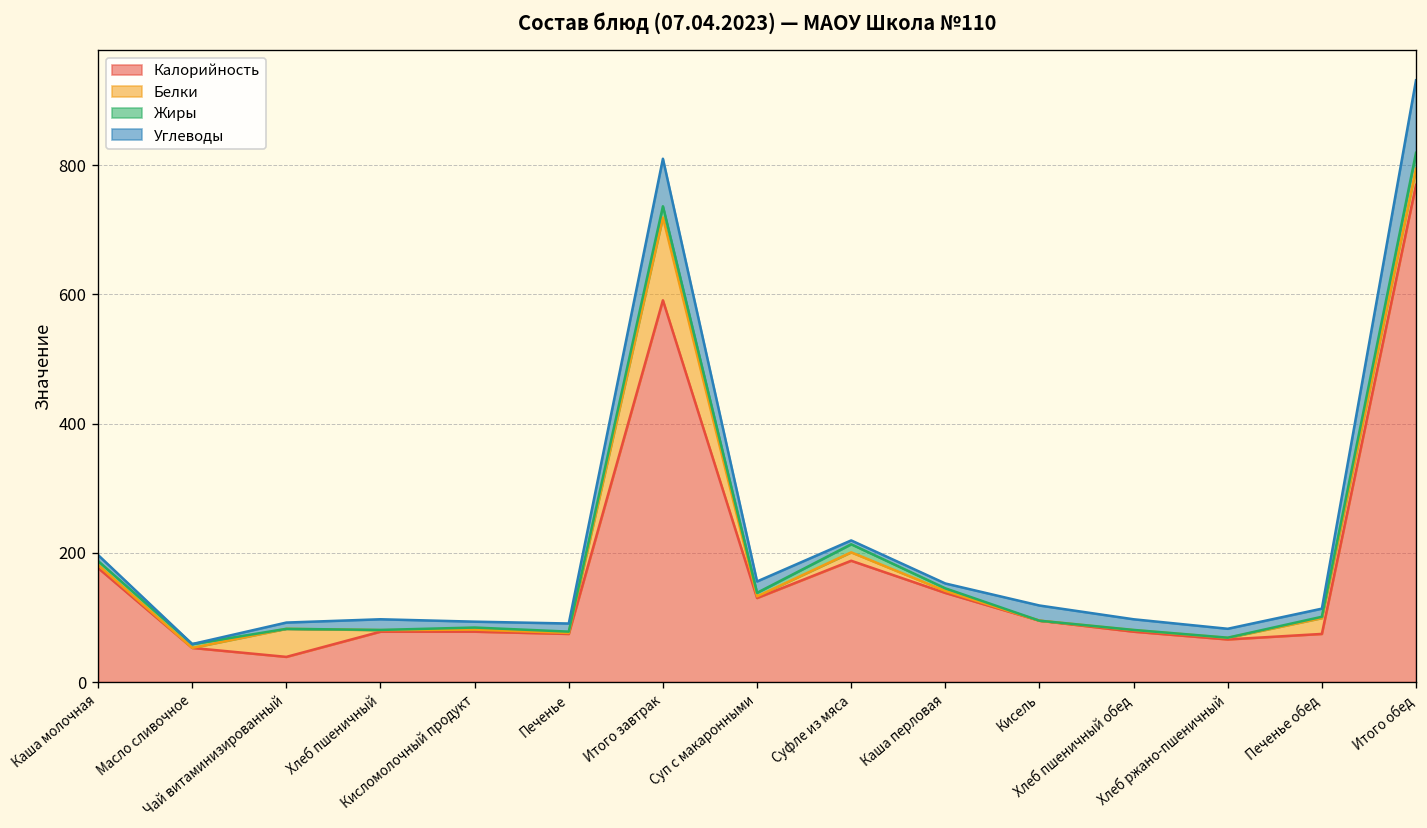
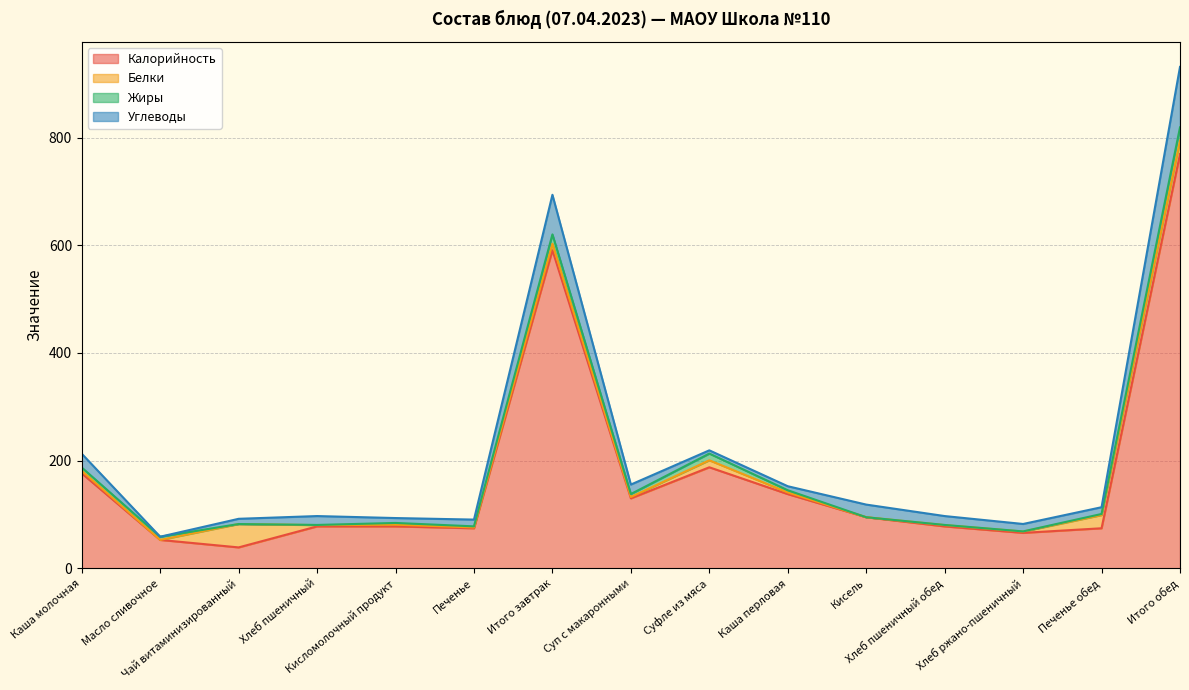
  {
    "Калорийность": {
      "Каша молочная": 180,
      "Чай витаминизированный": 40,
      "Итого завтрак": 590,
      "Суфле из мяса": 190,
      "Печенье обед": 70,
      "Итого обед": 770
    },
    "Белки": {
      "Каша молочная": 0,
-     "Итого завтрак": 130,
+     "Итого завтрак": 10,
      "Суфле из мяса": 10,
      "Итого обед": 30
    },
    "Жиры": {
      "Каша молочная": 10,
      "Итого завтрак": 20,
      "Суп с макаронными": 10,
      "Суфле из мяса": 10,
      "Итого обед": 20
    },
    "Углеводы": {
-     "Каша молочная": 10,
+     "Каша молочная": 30,
      "Чай витаминизированный": 10,
      "Хлеб пшеничный": 20,
      "Кисломолочный продукт": 10,
      "Печенье": 10,
      "Итого завтрак": 70,
      "Суп с макаронными": 20,
      "Суфле из мяса": 10,
      "Каша перловая": 10,
      "Кисель": 20,
      "Хлеб пшеничный обед": 20,
      "Хлеб ржано-пшеничный": 10,
      "Печенье обед": 10,
      "Итого обед": 110
    }
  }
